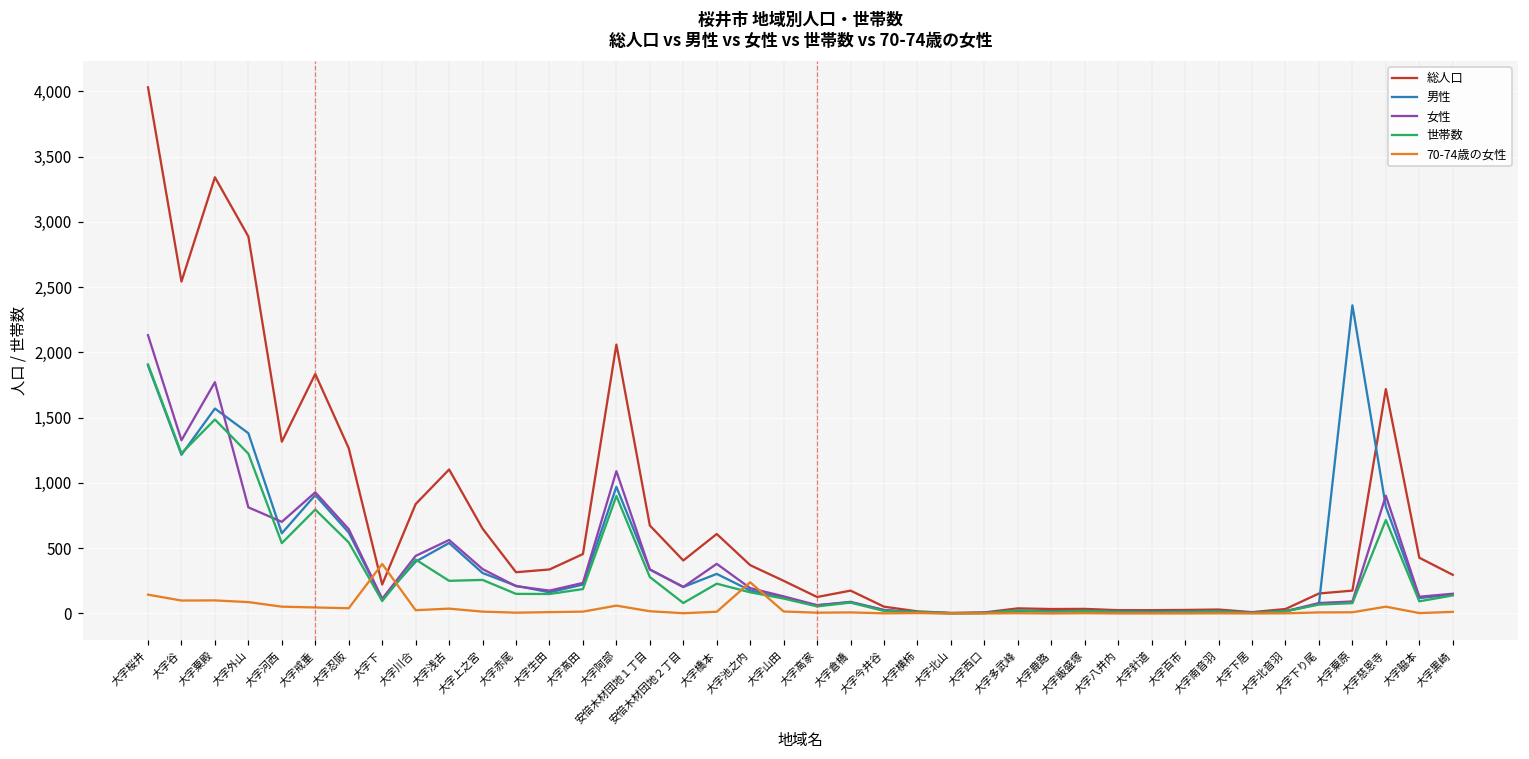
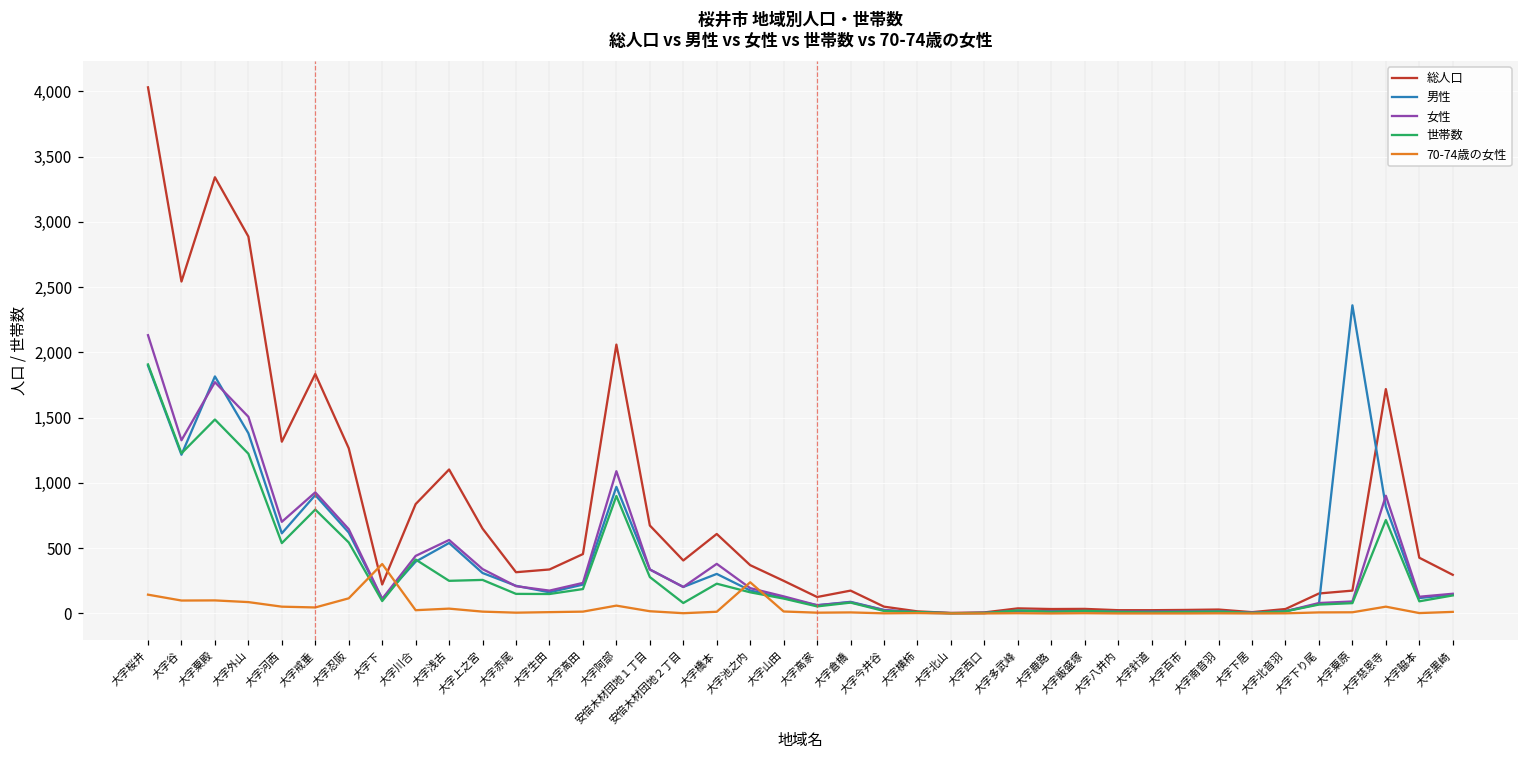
  {
    "総人口": {
      "大字桜井": "4,030",
      "大字谷": "2,540",
      "大字粟殿": "3,340",
      "大字外山": "2,890",
      "大字河西": "1,320",
      "大字戒重": "1,840",
      "大字忍阪": "1,270",
      "大字下": "220",
      "大字川合": "840",
      "大字浅古": "1,100",
      "大字上之宮": "650",
      "大字赤尾": "320",
      "大字生田": "340",
      "大字高田": "460",
      "大字阿部": "2,060",
      "安倍木材団地１丁目": "670",
      "安倍木材団地２丁目": "410",
      "大字橋本": "610",
      "大字池之内": "370",
      "大字山田": "250",
      "大字高家": "130",
      "大字倉橋": "180",
      "大字今井谷": "50",
      "大字下り尾": "150",
      "大字粟原": "180",
      "大字慈恩寺": "1,720",
      "大字脇本": "430",
      "大字黒崎": "300"
    },
    "男性": {
-     "大字粟殿": "1,570",
+     "大字粟殿": "1,820",
      "大字外山": "1,380",
      "大字河西": "610",
      "大字忍阪": "620",
      "大字浅古": "540",
      "大字上之宮": "310",
      "大字阿部": "970",
      "大字橋本": "300",
      "大字粟原": "2,360",
      "大字慈恩寺": "820"
    },
    "女性": {
      "大字桜井": "2,130",
      "大字谷": "1,330",
      "大字粟殿": "1,770",
-     "大字外山": "810",
+     "大字外山": "1,510",
      "大字河西": "700",
      "大字忍阪": "650",
      "大字川合": "440",
      "大字浅古": "560",
      "大字上之宮": "340",
      "大字阿部": "1,090",
      "大字橋本": "380",
      "大字慈恩寺": "900"
    },
    "世帯数": {
      "大字粟殿": "1,490",
      "大字外山": "1,220",
      "大字河西": "540",
      "大字戒重": "800",
      "大字忍阪": "540",
      "大字浅古": "250",
      "大字上之宮": "260",
      "大字赤尾": "150",
      "大字高田": "190",
      "大字阿部": "900",
      "安倍木材団地１丁目": "280",
      "安倍木材団地２丁目": "80",
      "大字橋本": "230",
      "大字慈恩寺": "720",
      "大字脇本": "90"
    },
    "70-74歳の女性": {
      "大字桜井": "140",
      "大字谷": "100",
      "大字粟殿": "100",
      "大字外山": "90",
      "大字河西": "50",
      "大字戒重": "50",
-     "大字忍阪": "40",
+     "大字忍阪": "120",
      "大字下": "380",
      "大字川合": "30",
      "大字浅古": "40",
      "大字上之宮": "10",
      "大字赤尾": "10",
      "大字生田": "10",
      "大字高田": "10",
      "大字阿部": "60",
      "安倍木材団地１丁目": "20",
      "安倍木材団地２丁目": "0",
      "大字橋本": "10",
      "大字池之内": "240",
      "大字山田": "20",
      "大字高家": "10",
      "大字倉橋": "10",
      "大字下り尾": "10",
      "大字粟原": "10",
      "大字慈恩寺": "50",
      "大字脇本": "0",
      "大字黒崎": "10"
    }
  }
